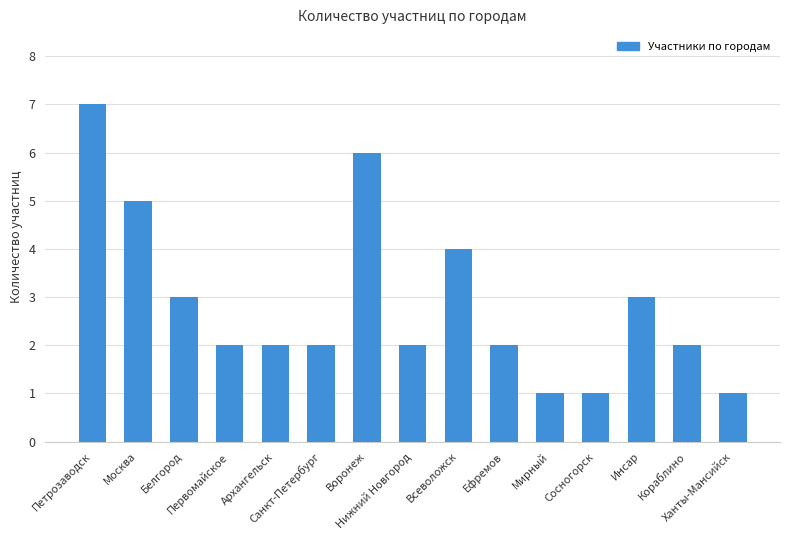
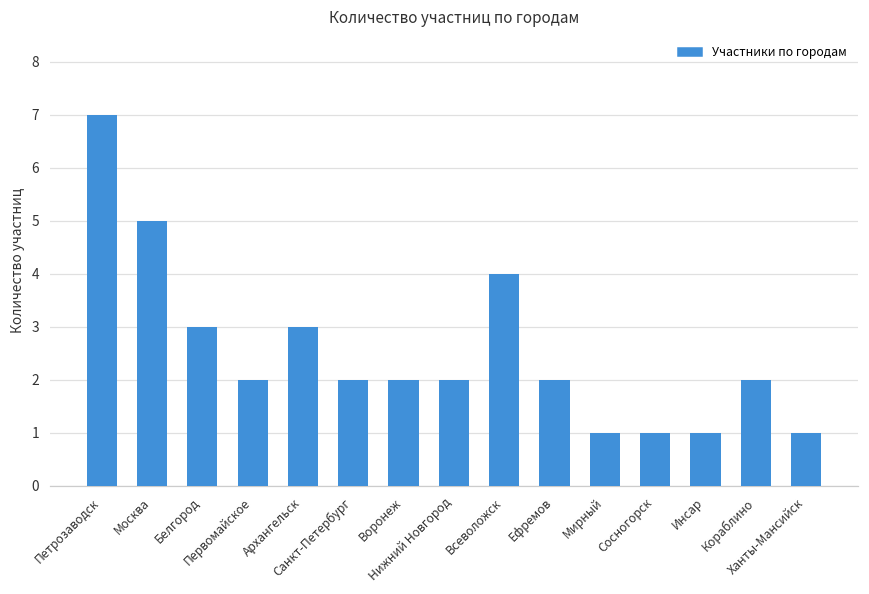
  {
    "Петрозаводск": 7,
    "Москва": 5,
    "Белгород": 3,
    "Первомайское": 2,
-   "Архангельск": 2,
+   "Архангельск": 3,
    "Санкт-Петербург": 2,
-   "Воронеж": 6,
+   "Воронеж": 2,
    "Нижний Новгород": 2,
    "Всеволожск": 4,
    "Ефремов": 2,
    "Мирный": 1,
    "Сосногорск": 1,
-   "Инсар": 3,
+   "Инсар": 1,
    "Кораблино": 2,
    "Ханты-Мансийск": 1
  }
